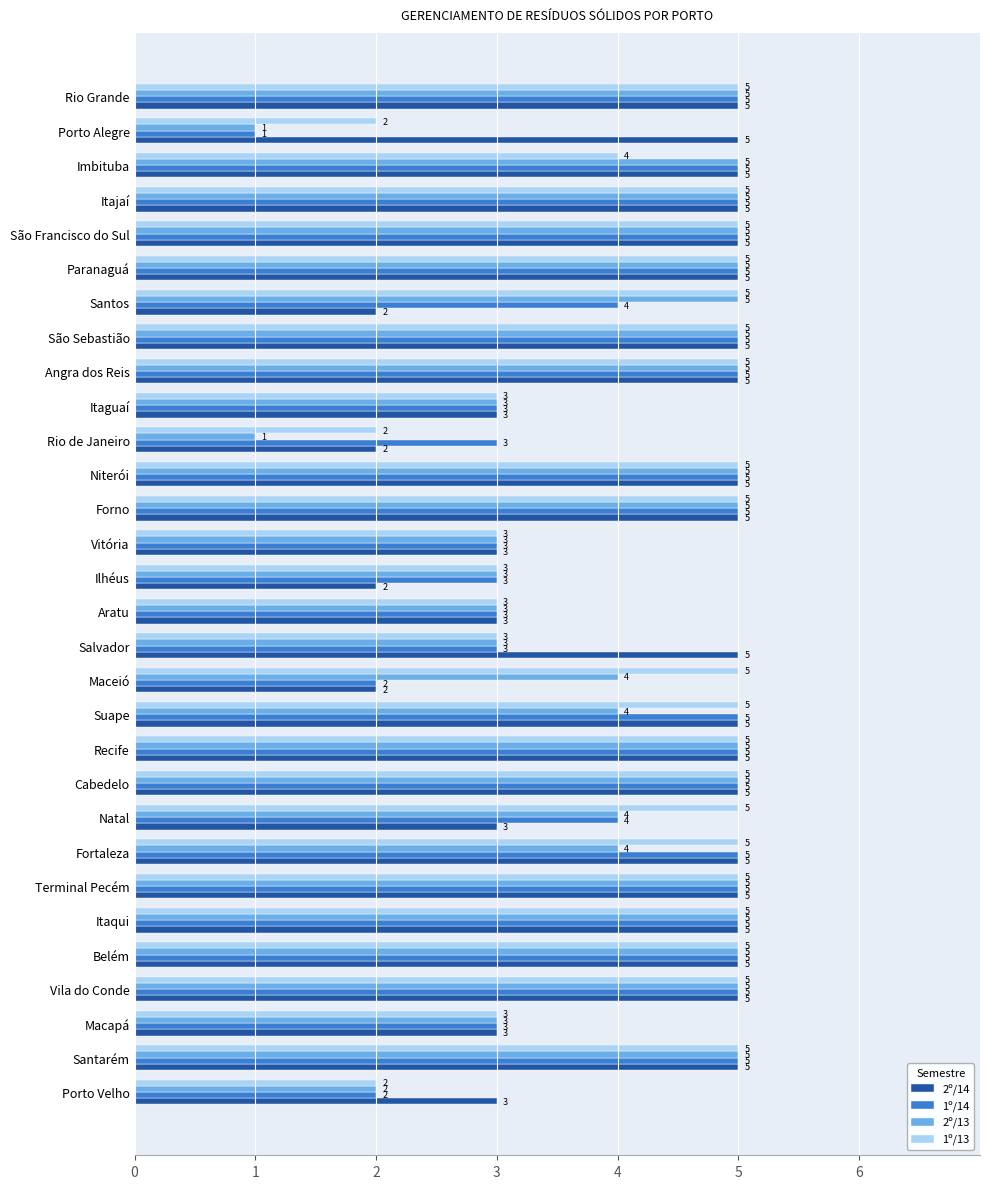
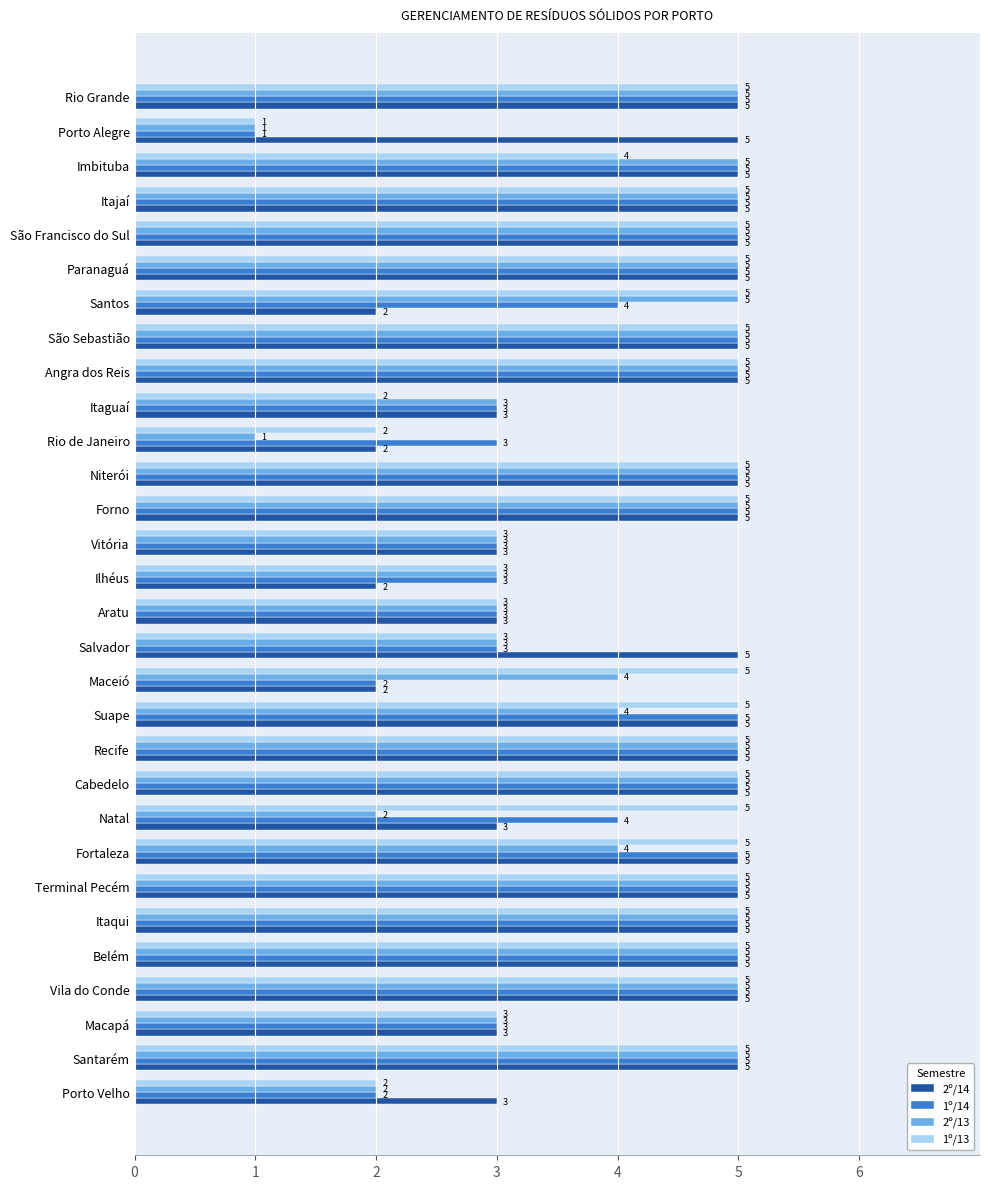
  {
    "2º/14": {
      "Porto Alegre": 5,
      "Santos": 2,
      "Rio de Janeiro": 2,
      "Ilhéus": 2,
      "Salvador": 5,
      "Natal": 3,
      "Porto Velho": 3
    },
    "1º/14": {
      "Santos": 4,
      "Rio de Janeiro": 3
    },
    "2º/13": {
      "Rio de Janeiro": 1,
      "Maceió": 4,
      "Suape": 4,
-     "Natal": 4,
+     "Natal": 2,
      "Fortaleza": 4
    },
    "1º/13": {
-     "Porto Alegre": 2,
+     "Porto Alegre": 1,
      "Imbituba": 4,
-     "Itaguaí": 3,
+     "Itaguaí": 2,
      "Rio de Janeiro": 2,
      "Maceió": 5,
      "Suape": 5,
      "Natal": 5,
      "Fortaleza": 5
    }
  }
